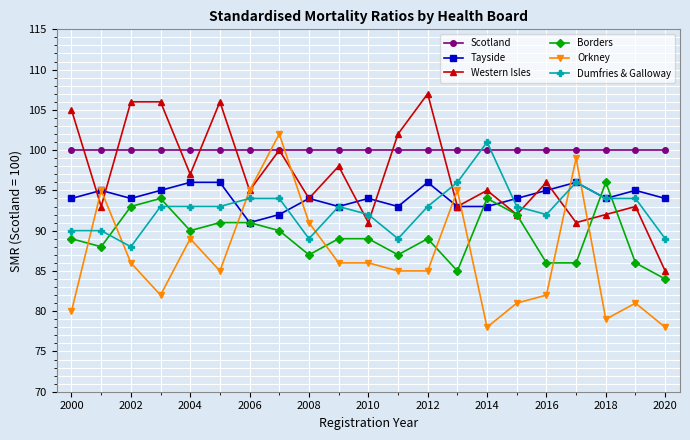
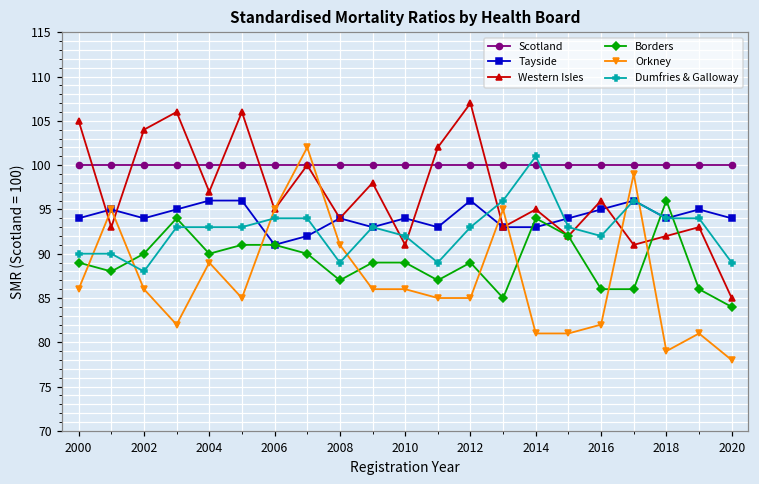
  {
    "Scotland": {
      "2000": 100,
      "2002": 100,
      "2004": 100,
      "2006": 100,
      "2008": 100,
      "2010": 100,
      "2012": 100,
      "2014": 100,
      "2016": 100,
      "2018": 100,
      "2020": 100
    },
    "Tayside": {
      "2000": 94,
      "2002": 94,
      "2004": 96,
      "2010": 94,
      "2012": 96,
      "2014": 93,
      "2016": 95,
      "2020": 94
    },
    "Western Isles": {
      "2000": 105,
-     "2002": 106,
+     "2002": 104,
      "2004": 97,
      "2010": 91,
      "2012": 107,
      "2014": 95,
      "2016": 96,
      "2018": 92,
      "2020": 85
    },
    "Borders": {
      "2000": 89,
-     "2002": 93,
+     "2002": 90,
      "2004": 90,
      "2008": 87,
      "2010": 89,
      "2012": 89,
      "2014": 94,
      "2016": 86,
      "2018": 96,
      "2020": 84
    },
    "Orkney": {
-     "2000": 80,
+     "2000": 86,
      "2002": 86,
      "2004": 89,
      "2008": 91,
      "2010": 86,
      "2012": 85,
-     "2014": 78,
+     "2014": 81,
      "2016": 82,
      "2018": 79,
      "2020": 78
    },
    "Dumfries & Galloway": {
      "2000": 90,
      "2002": 88,
      "2004": 93,
      "2006": 94,
      "2008": 89,
      "2010": 92,
      "2012": 93,
      "2014": 101,
      "2016": 92,
      "2020": 89
    }
  }
